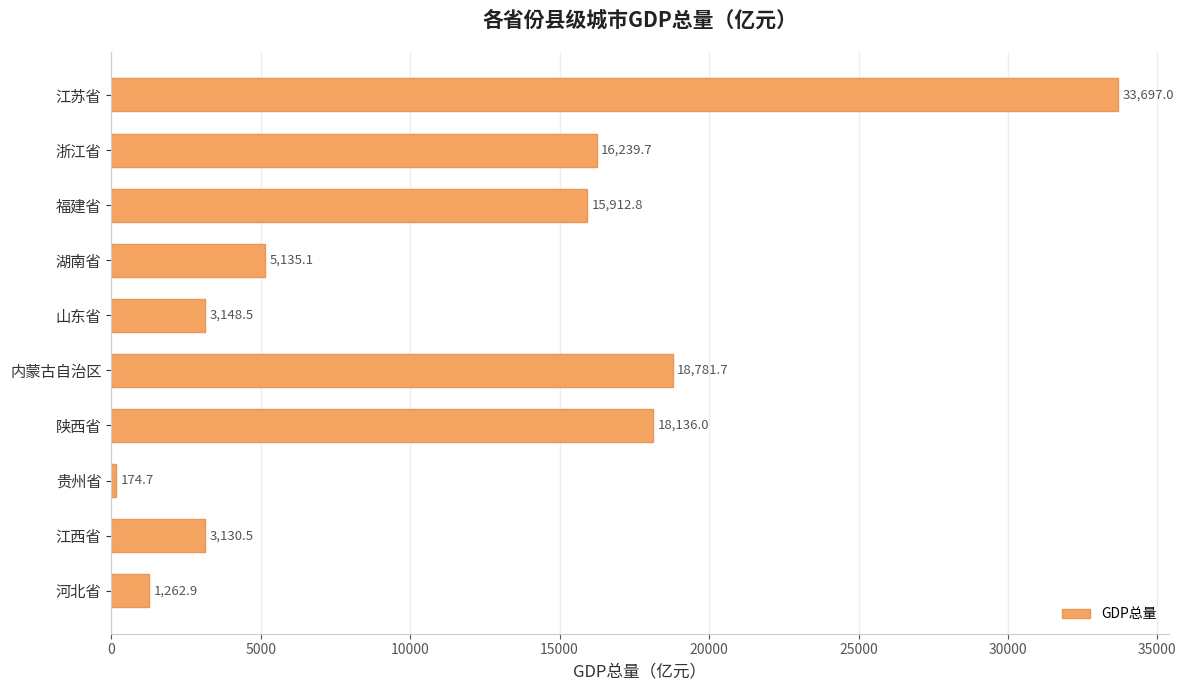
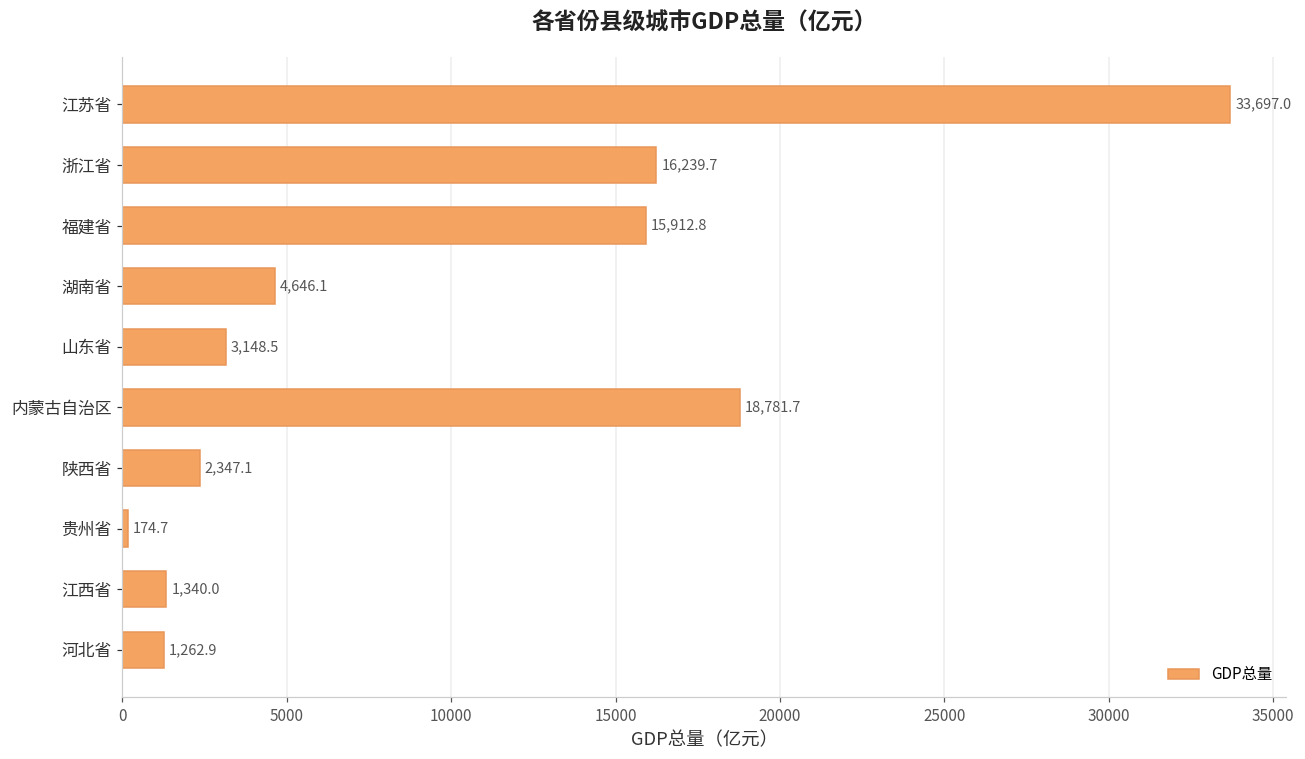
  {
    "江苏省": "33,697.0",
    "浙江省": "16,239.7",
    "福建省": "15,912.8",
-   "湖南省": "5,135.1",
+   "湖南省": "4,646.1",
    "山东省": "3,148.5",
    "内蒙古自治区": "18,781.7",
-   "陕西省": "18,136.0",
+   "陕西省": "2,347.1",
    "贵州省": "174.7",
-   "江西省": "3,130.5",
+   "江西省": "1,340.0",
    "河北省": "1,262.9"
  }
